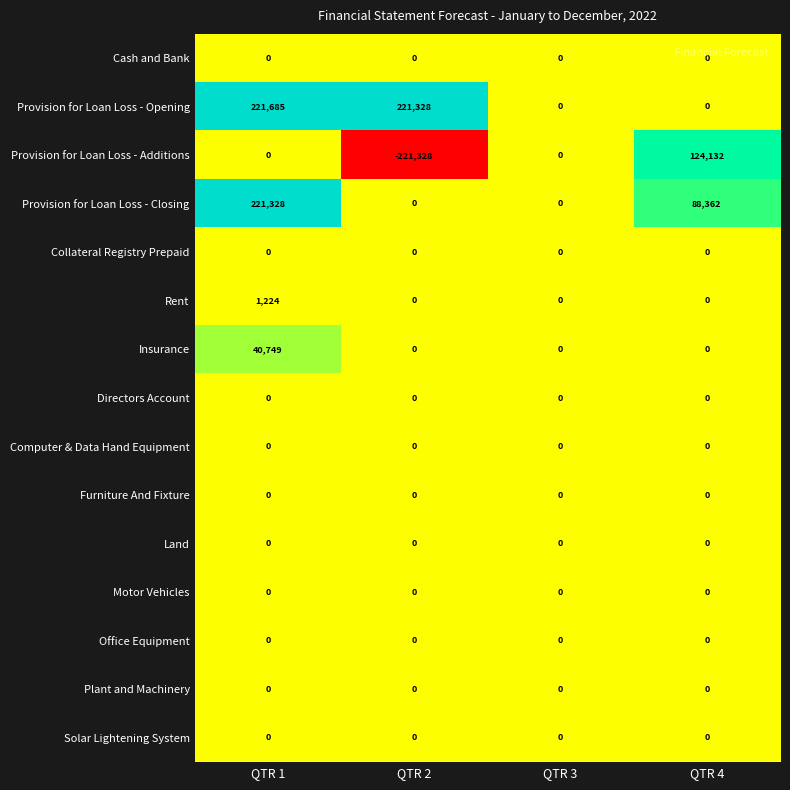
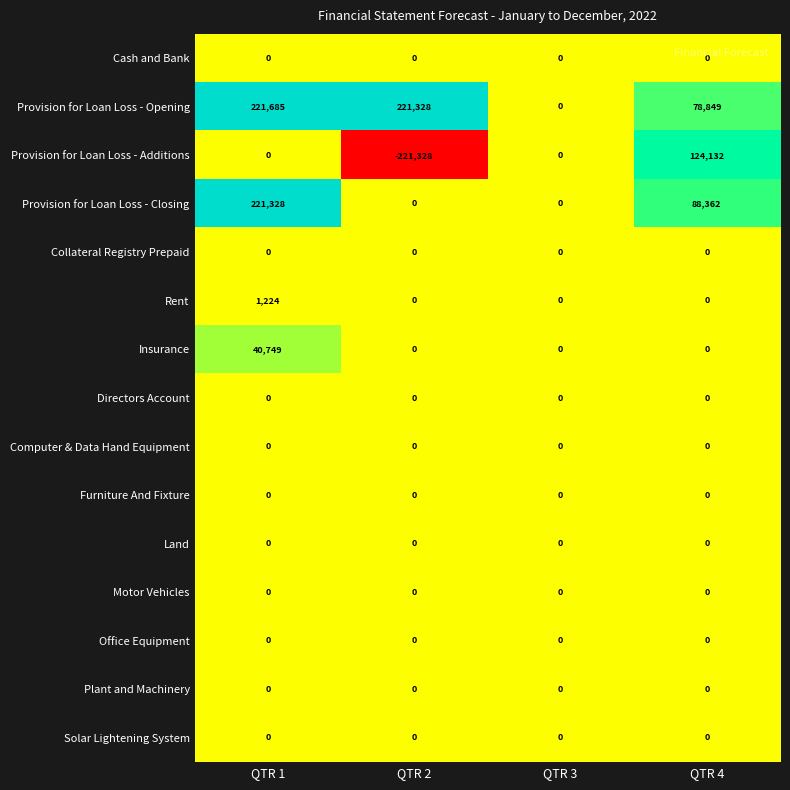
  {
    "Cash and Bank": {
      "QTR 1": "0",
      "QTR 2": "0",
      "QTR 3": "0"
    },
    "Provision for Loan Loss - Opening": {
      "QTR 1": "221,685",
      "QTR 2": "221,328",
      "QTR 3": "0",
-     "QTR 4": "0"
+     "QTR 4": "78,849"
    },
    "Provision for Loan Loss - Additions": {
      "QTR 1": "0",
      "QTR 2": "-221,328",
      "QTR 3": "0",
      "QTR 4": "124,132"
    },
    "Provision for Loan Loss - Closing": {
      "QTR 1": "221,328",
      "QTR 2": "0",
      "QTR 3": "0",
      "QTR 4": "88,362"
    },
    "Collateral Registry Prepaid": {
      "QTR 1": "0",
      "QTR 2": "0",
      "QTR 3": "0",
      "QTR 4": "0"
    },
    "Rent": {
      "QTR 1": "1,224",
      "QTR 2": "0",
      "QTR 3": "0",
      "QTR 4": "0"
    },
    "Insurance": {
      "QTR 1": "40,749",
      "QTR 2": "0",
      "QTR 3": "0",
      "QTR 4": "0"
    },
    "Directors Account": {
      "QTR 1": "0",
      "QTR 2": "0",
      "QTR 3": "0",
      "QTR 4": "0"
    },
    "Computer & Data Hand Equipment": {
      "QTR 1": "0",
      "QTR 2": "0",
      "QTR 3": "0",
      "QTR 4": "0"
    },
    "Furniture And Fixture": {
      "QTR 1": "0",
      "QTR 2": "0",
      "QTR 3": "0",
      "QTR 4": "0"
    },
    "Land": {
      "QTR 1": "0",
      "QTR 2": "0",
      "QTR 3": "0",
      "QTR 4": "0"
    },
    "Motor Vehicles": {
      "QTR 1": "0",
      "QTR 2": "0",
      "QTR 3": "0",
      "QTR 4": "0"
    },
    "Office Equipment": {
      "QTR 1": "0",
      "QTR 2": "0",
      "QTR 3": "0",
      "QTR 4": "0"
    },
    "Plant and Machinery": {
      "QTR 1": "0",
      "QTR 2": "0",
      "QTR 3": "0",
      "QTR 4": "0"
    },
    "Solar Lightening System": {
      "QTR 1": "0",
      "QTR 2": "0",
      "QTR 3": "0",
      "QTR 4": "0"
    }
  }
